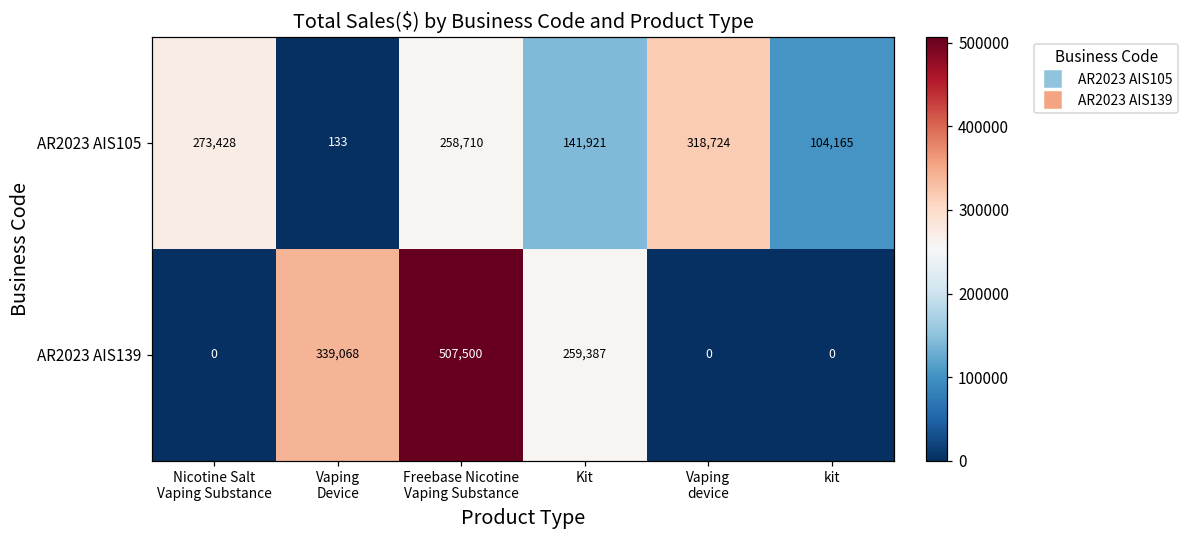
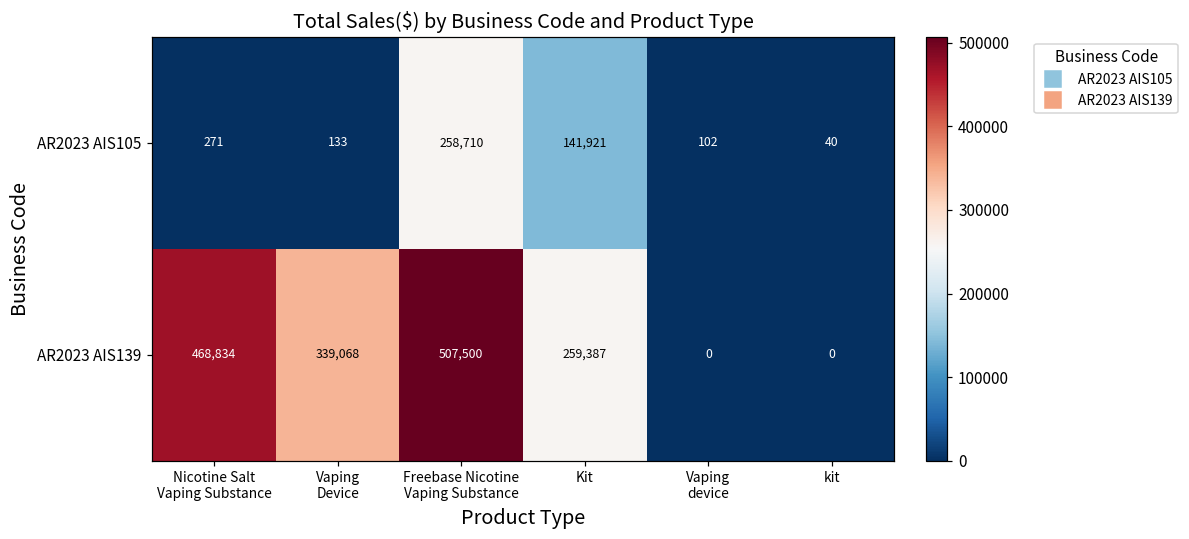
  {
    "AR2023 AIS105": {
-     "Nicotine Salt Vaping Substance": "273,428",
+     "Nicotine Salt Vaping Substance": "271",
      "Vaping Device": "133",
      "Freebase Nicotine Vaping Substance": "258,710",
      "Kit": "141,921",
-     "Vaping device": "318,724",
-     "kit": "104,165"
+     "Vaping device": "102",
+     "kit": "40"
    },
    "AR2023 AIS139": {
-     "Nicotine Salt Vaping Substance": "0",
+     "Nicotine Salt Vaping Substance": "468,834",
      "Vaping Device": "339,068",
      "Freebase Nicotine Vaping Substance": "507,500",
      "Kit": "259,387",
      "Vaping device": "0",
      "kit": "0"
    }
  }
